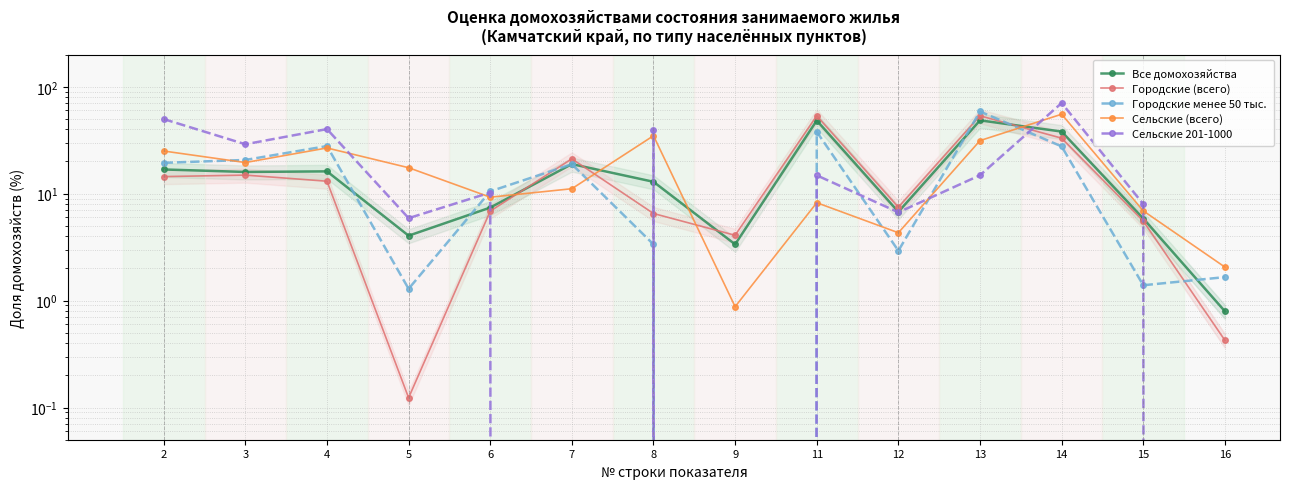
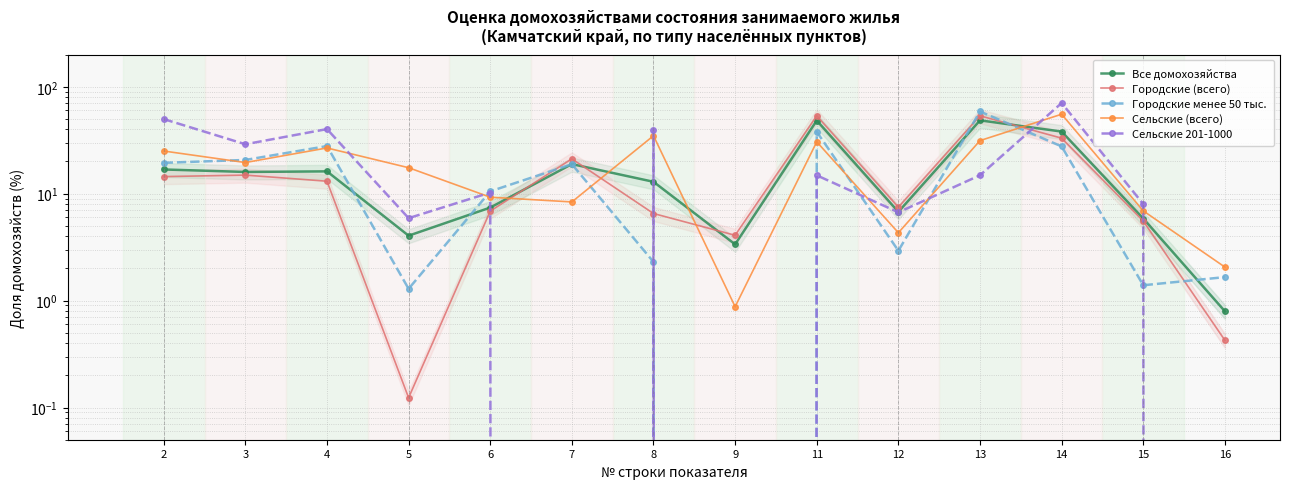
  {
    "Городские менее 50 тыс.": {
      "5": 1.3,
-     "8": 3.4,
+     "8": 2.3,
      "11": 38,
      "12": 2.9,
      "14": 28,
      "15": 1.4,
      "16": 1.7
    },
    "Сельские (всего)": {
      "2": 25,
      "5": 17,
      "6": 9,
-     "7": 11,
+     "7": 8,
      "8": 35,
      "9": 0.9,
-     "11": 8,
+     "11": 31,
      "12": 4.3,
      "13": 31,
      "14": 60,
      "16": 2
    },
    "Сельские 201-1000": {
      "2": 50,
      "3": 29,
      "4": 40,
      "5": 6,
      "8": 40,
      "11": 15,
      "13": 15,
      "14": 70,
      "15": 8
    }
  }
